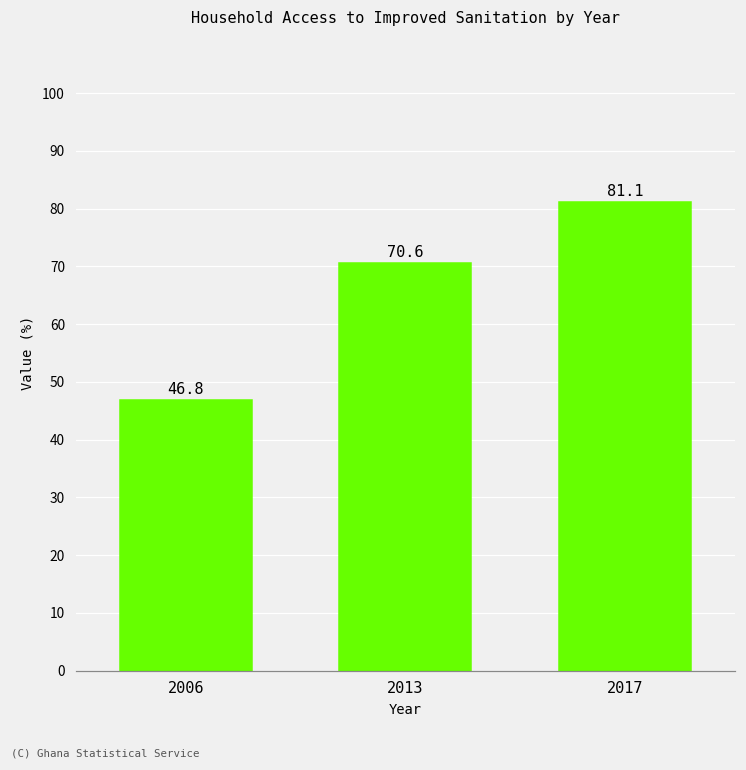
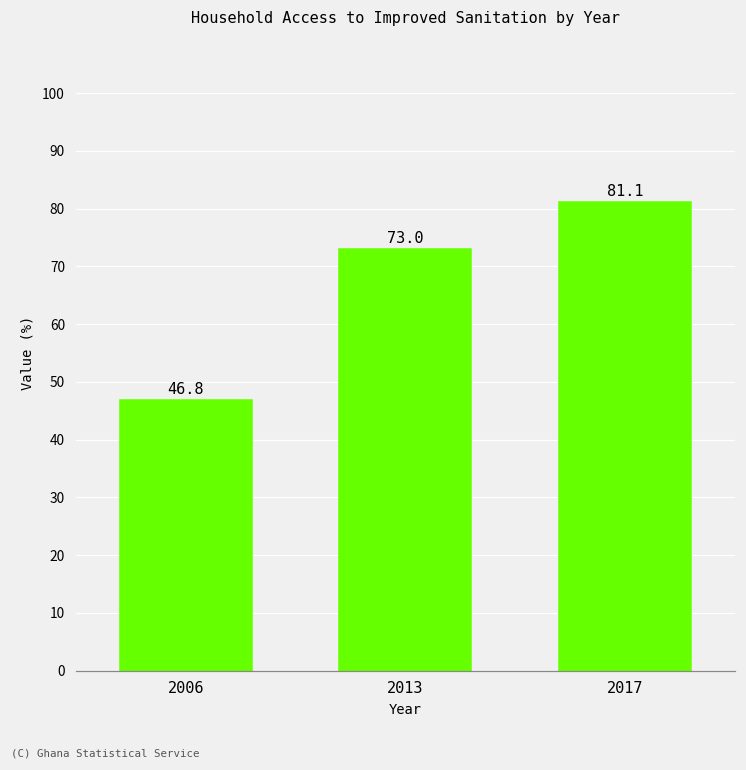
  {
    "2006": 46.8,
-   "2013": 70.6,
+   "2013": 73.0,
    "2017": 81.1
  }
